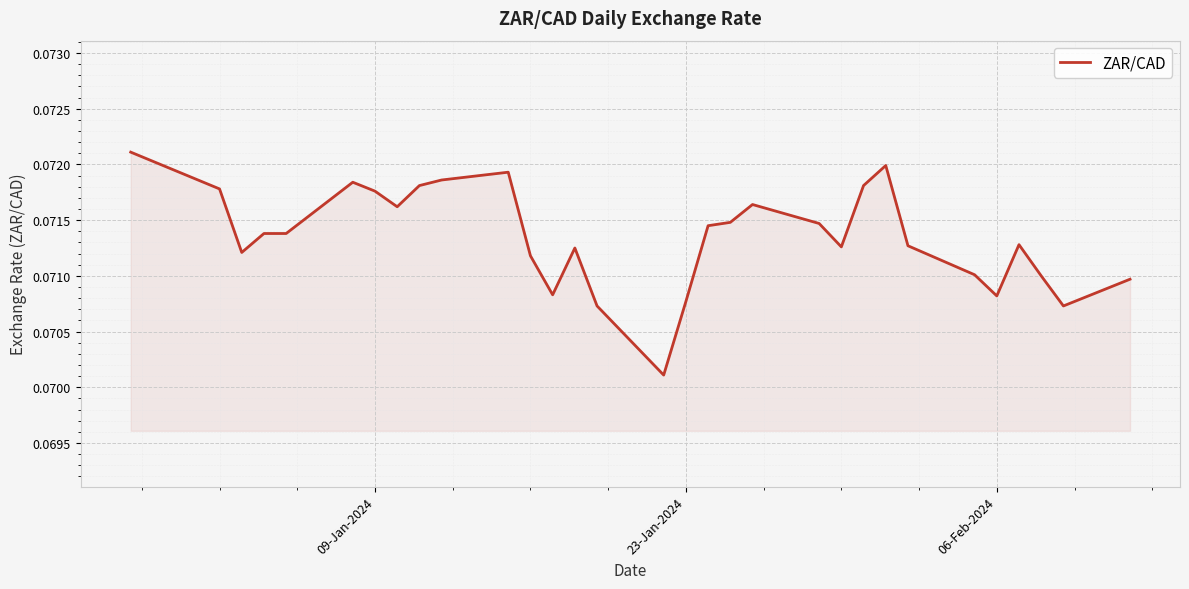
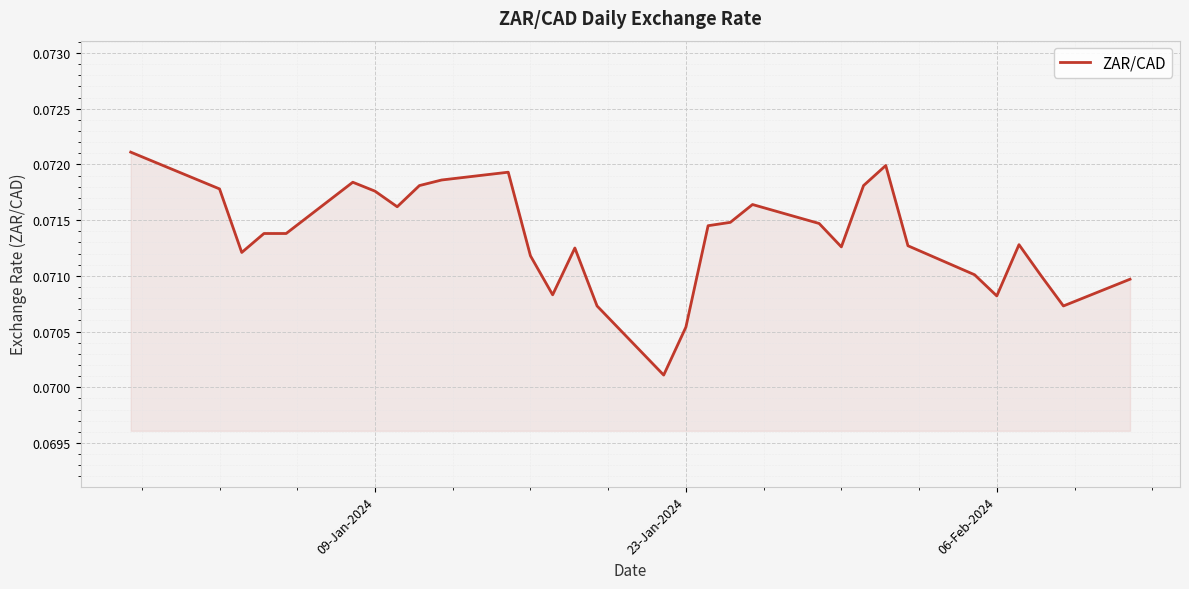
  {
    "09-Jan-2024": 0.07176,
-   "23-Jan-2024": 0.07077,
+   "23-Jan-2024": 0.07054,
    "06-Feb-2024": 0.07082
  }
